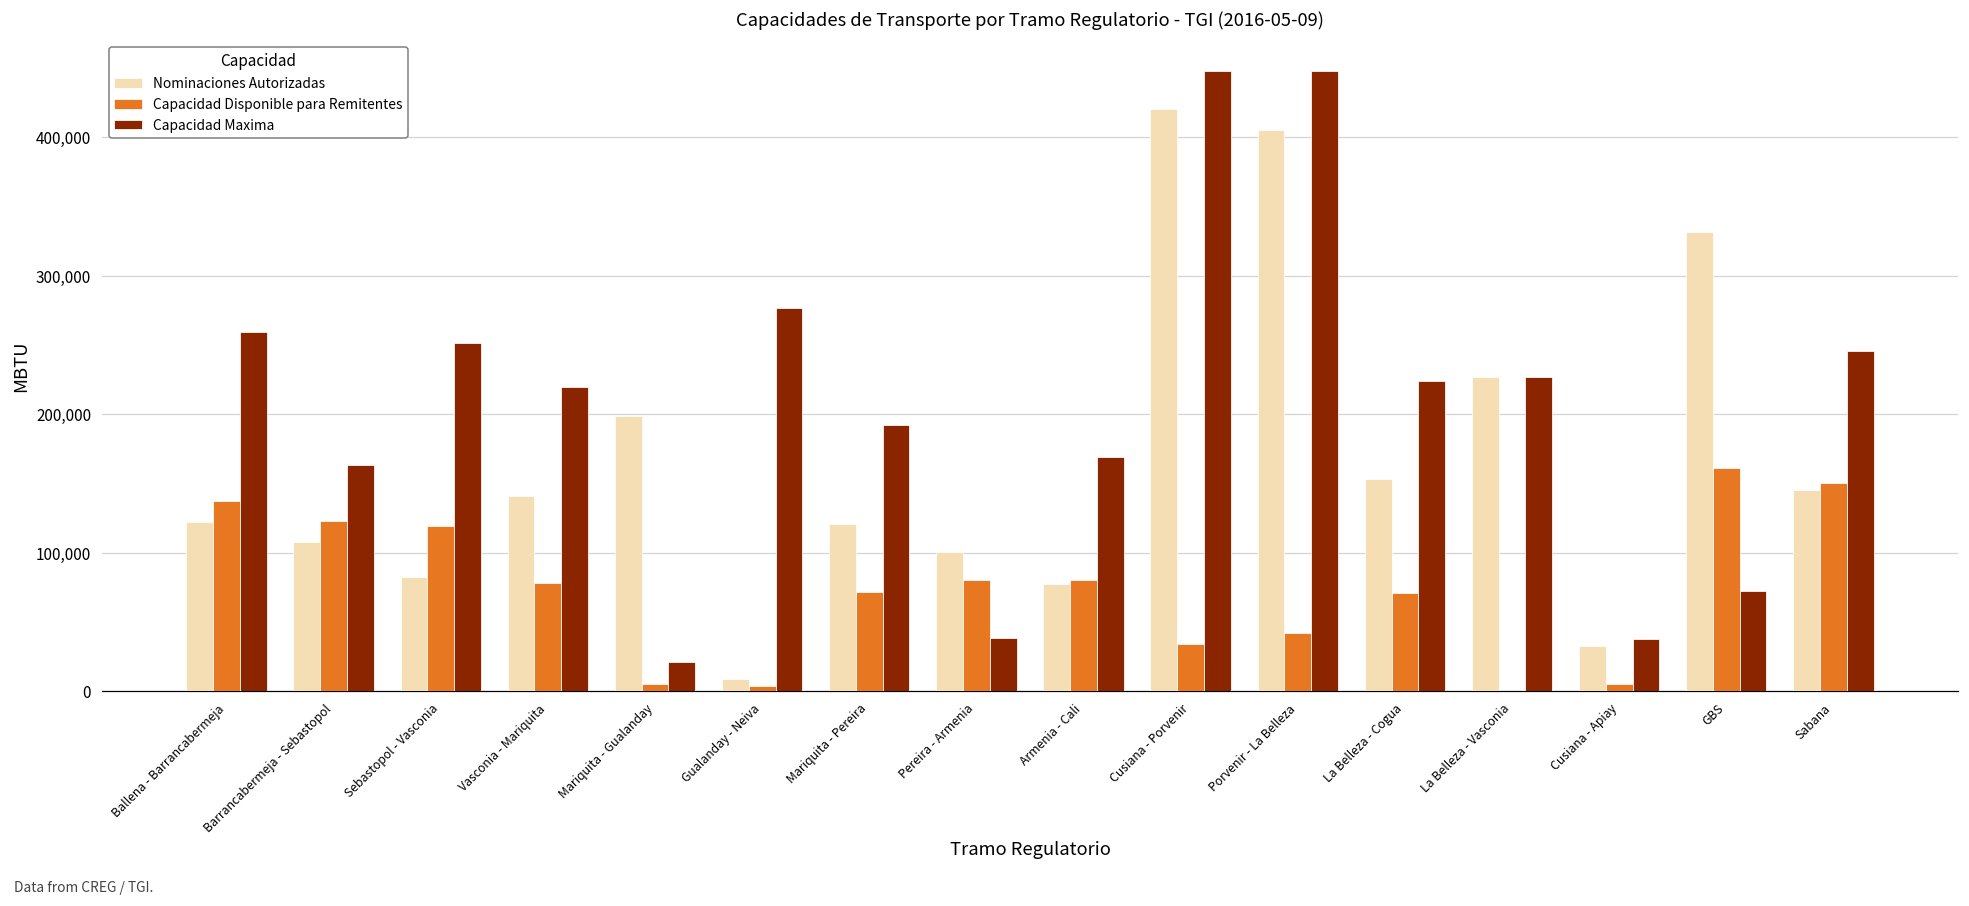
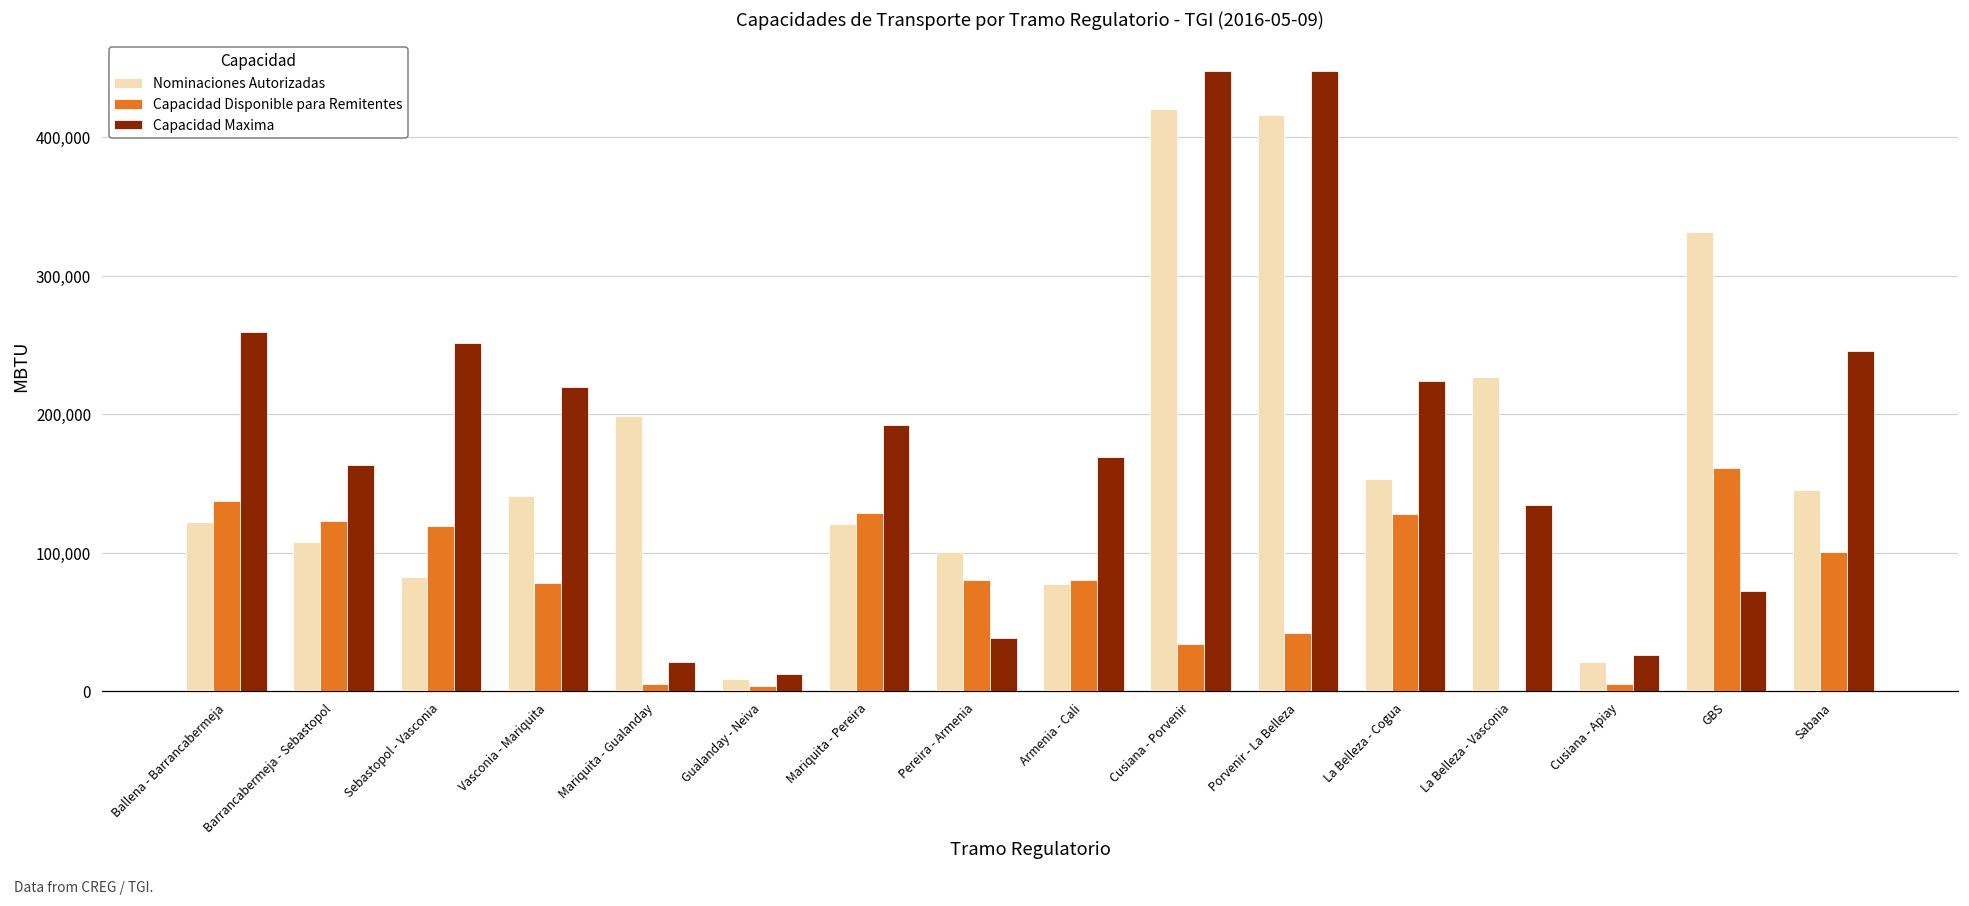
  {
    "Nominaciones Autorizadas": {
      "Ballena - Barrancabermeja": "122,000",
      "Barrancabermeja - Sebastopol": "108,000",
      "Sebastopol - Vasconia": "83,000",
      "Vasconia - Mariquita": "141,000",
      "Mariquita - Gualanday": "198,000",
      "Gualanday - Neiva": "9,000",
      "Mariquita - Pereira": "121,000",
      "Pereira - Armenia": "100,000",
      "Armenia - Cali": "77,000",
      "Cusiana - Porvenir": "420,000",
-     "Porvenir - La Belleza": "405,000",
+     "Porvenir - La Belleza": "416,000",
      "La Belleza - Cogua": "153,000",
      "La Belleza - Vasconia": "227,000",
-     "Cusiana - Apiay": "33,000",
+     "Cusiana - Apiay": "21,000",
      "GBS": "331,000",
      "Sabana": "145,000"
    },
    "Capacidad Disponible para Remitentes": {
      "Ballena - Barrancabermeja": "137,000",
      "Barrancabermeja - Sebastopol": "123,000",
      "Sebastopol - Vasconia": "119,000",
      "Vasconia - Mariquita": "78,000",
      "Mariquita - Gualanday": "5,000",
      "Gualanday - Neiva": "4,000",
-     "Mariquita - Pereira": "71,000",
+     "Mariquita - Pereira": "128,000",
      "Pereira - Armenia": "80,000",
      "Armenia - Cali": "80,000",
      "Cusiana - Porvenir": "34,000",
      "Porvenir - La Belleza": "42,000",
-     "La Belleza - Cogua": "71,000",
+     "La Belleza - Cogua": "128,000",
      "La Belleza - Vasconia": "0",
      "Cusiana - Apiay": "5,000",
      "GBS": "161,000",
-     "Sabana": "150,000"
+     "Sabana": "100,000"
    },
    "Capacidad Maxima": {
      "Ballena - Barrancabermeja": "259,000",
      "Barrancabermeja - Sebastopol": "163,000",
      "Sebastopol - Vasconia": "252,000",
      "Vasconia - Mariquita": "219,000",
      "Mariquita - Gualanday": "21,000",
-     "Gualanday - Neiva": "277,000",
+     "Gualanday - Neiva": "13,000",
      "Mariquita - Pereira": "192,000",
      "Pereira - Armenia": "39,000",
      "Armenia - Cali": "169,000",
      "Cusiana - Porvenir": "447,000",
      "Porvenir - La Belleza": "447,000",
      "La Belleza - Cogua": "224,000",
-     "La Belleza - Vasconia": "227,000",
-     "Cusiana - Apiay": "38,000",
+     "La Belleza - Vasconia": "134,000",
+     "Cusiana - Apiay": "26,000",
      "GBS": "73,000",
      "Sabana": "245,000"
    }
  }
